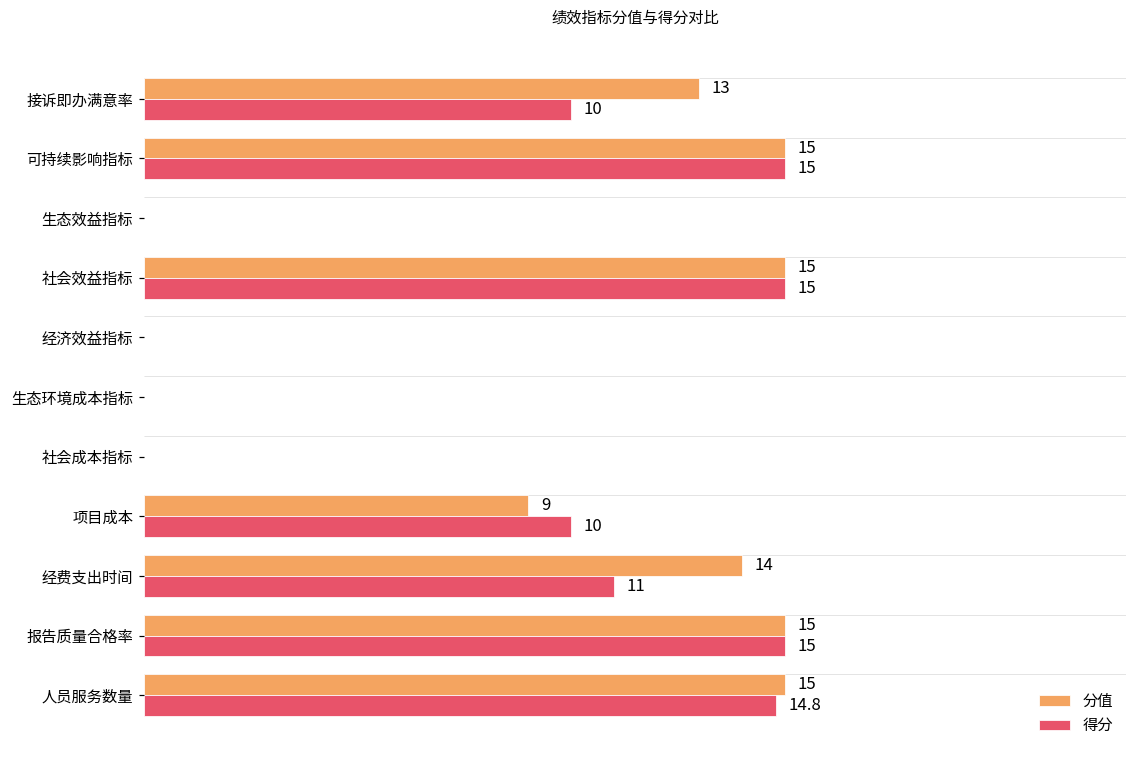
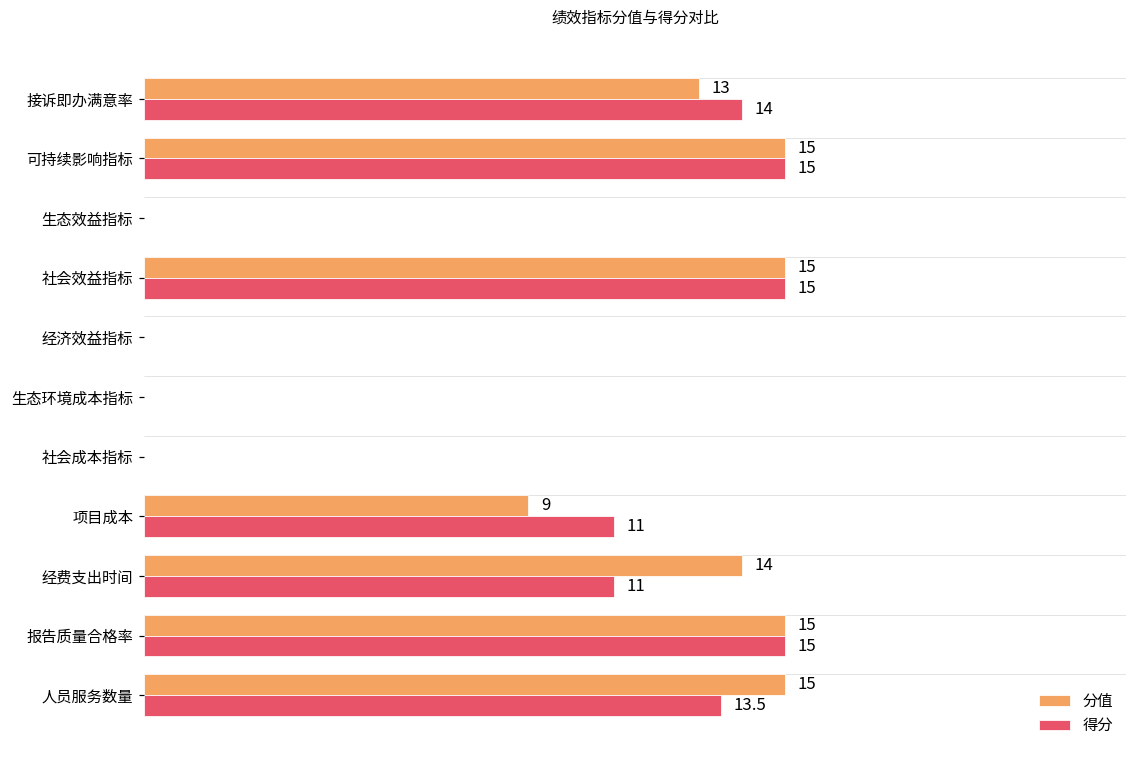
  {
    "分值": {
      "接诉即办满意率": 13,
      "可持续影响指标": 15,
      "社会效益指标": 15,
      "项目成本": 9,
      "经费支出时间": 14,
      "报告质量合格率": 15,
      "人员服务数量": 15
    },
    "得分": {
-     "接诉即办满意率": 10,
+     "接诉即办满意率": 14,
      "可持续影响指标": 15,
      "社会效益指标": 15,
-     "项目成本": 10,
+     "项目成本": 11,
      "经费支出时间": 11,
      "报告质量合格率": 15,
-     "人员服务数量": 14.8
+     "人员服务数量": 13.5
    }
  }
